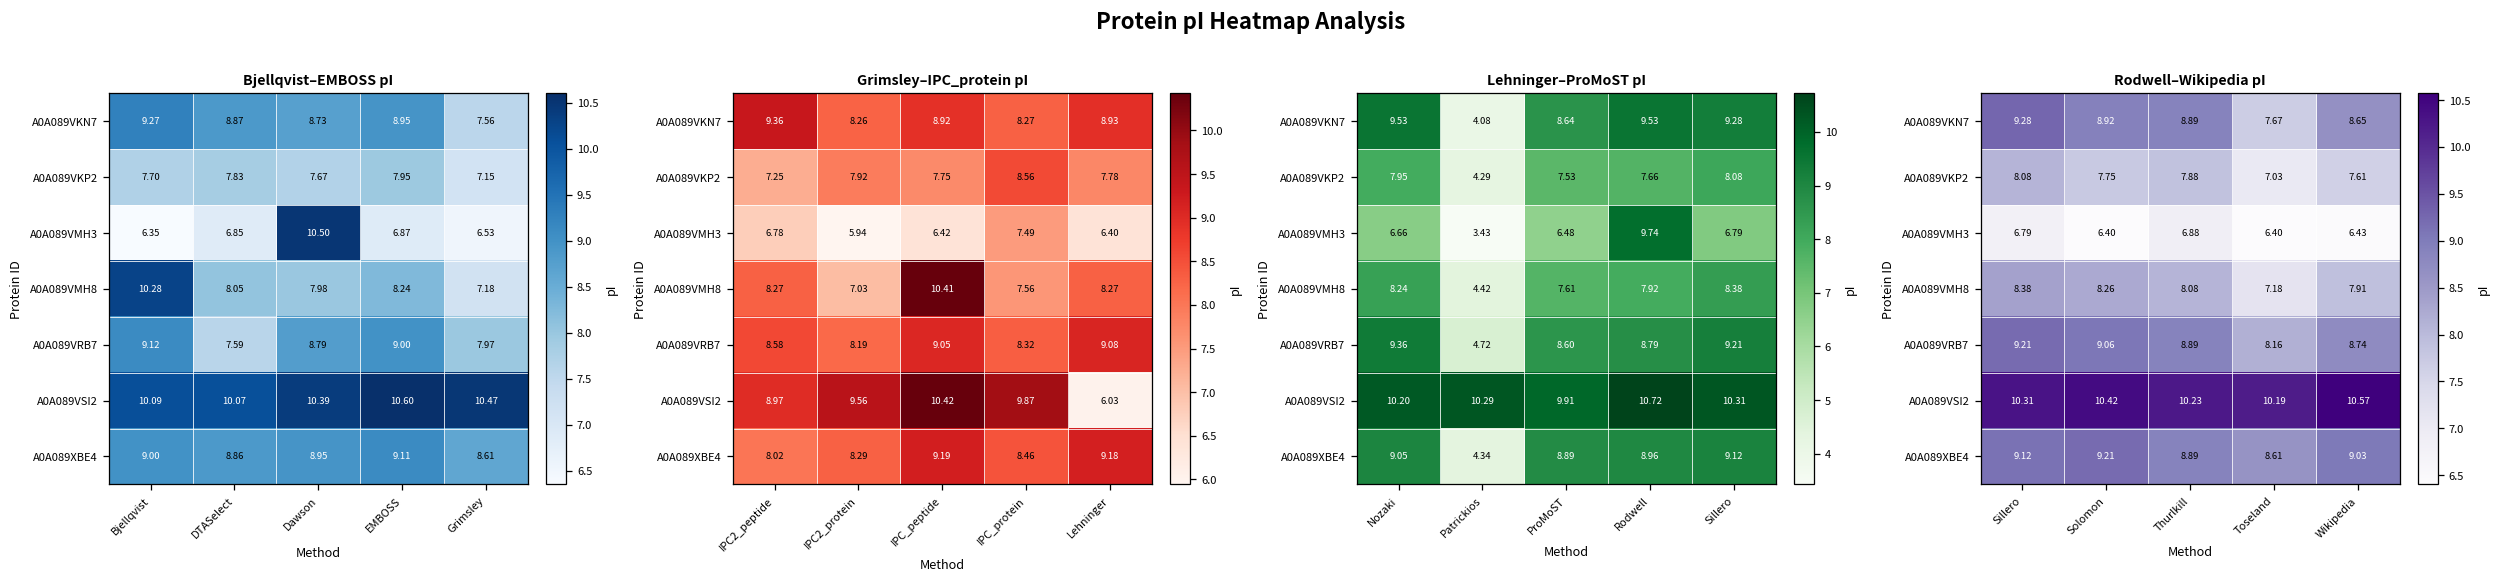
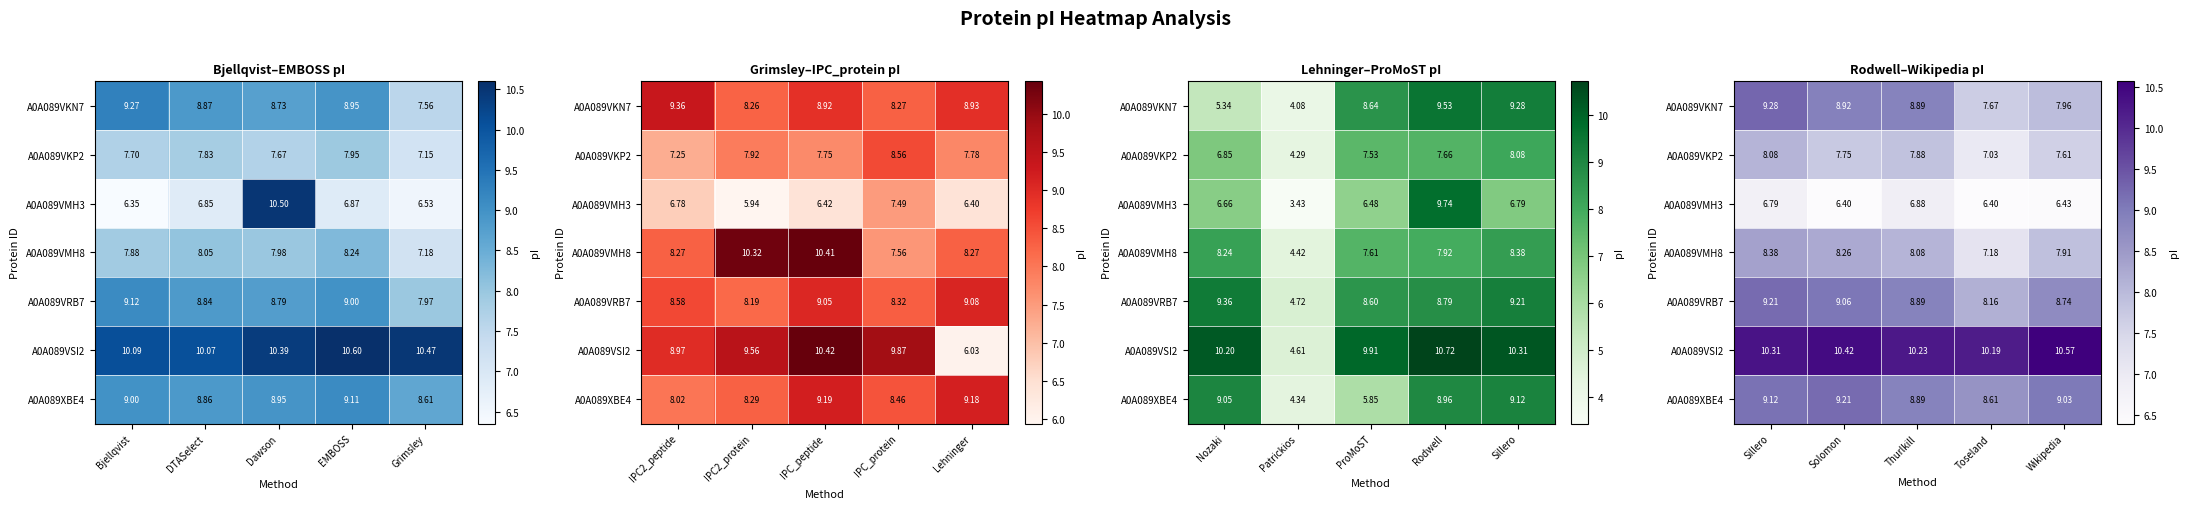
  {
    "Bjellqvist–EMBOSS pI": {
      "A0A089VKN7": {
        "Bjellqvist": 9.27,
        "DTASelect": 8.87,
        "Dawson": 8.73,
        "EMBOSS": 8.95,
        "Grimsley": 7.56
      },
      "A0A089VKP2": {
        "Bjellqvist": 7.70,
        "DTASelect": 7.83,
        "Dawson": 7.67,
        "EMBOSS": 7.95,
        "Grimsley": 7.15
      },
      "A0A089VMH3": {
        "Bjellqvist": 6.35,
        "DTASelect": 6.85,
        "Dawson": 10.50,
        "EMBOSS": 6.87,
        "Grimsley": 6.53
      },
      "A0A089VMH8": {
-       "Bjellqvist": 10.28,
+       "Bjellqvist": 7.88,
        "DTASelect": 8.05,
        "Dawson": 7.98,
        "EMBOSS": 8.24,
        "Grimsley": 7.18
      },
      "A0A089VRB7": {
        "Bjellqvist": 9.12,
-       "DTASelect": 7.59,
+       "DTASelect": 8.84,
        "Dawson": 8.79,
        "EMBOSS": 9.00,
        "Grimsley": 7.97
      },
      "A0A089VSI2": {
        "Bjellqvist": 10.09,
        "DTASelect": 10.07,
        "Dawson": 10.39,
        "EMBOSS": 10.60,
        "Grimsley": 10.47
      },
      "A0A089XBE4": {
        "Bjellqvist": 9.00,
        "DTASelect": 8.86,
        "Dawson": 8.95,
        "EMBOSS": 9.11,
        "Grimsley": 8.61
      }
    },
    "Grimsley–IPC_protein pI": {
      "A0A089VKN7": {
        "IPC2_peptide": 9.36,
        "IPC2_protein": 8.26,
        "IPC_peptide": 8.92,
        "IPC_protein": 8.27,
        "Lehninger": 8.93
      },
      "A0A089VKP2": {
        "IPC2_peptide": 7.25,
        "IPC2_protein": 7.92,
        "IPC_peptide": 7.75,
        "IPC_protein": 8.56,
        "Lehninger": 7.78
      },
      "A0A089VMH3": {
        "IPC2_peptide": 6.78,
        "IPC2_protein": 5.94,
        "IPC_peptide": 6.42,
        "IPC_protein": 7.49,
        "Lehninger": 6.40
      },
      "A0A089VMH8": {
        "IPC2_peptide": 8.27,
-       "IPC2_protein": 7.03,
+       "IPC2_protein": 10.32,
        "IPC_peptide": 10.41,
        "IPC_protein": 7.56,
        "Lehninger": 8.27
      },
      "A0A089VRB7": {
        "IPC2_peptide": 8.58,
        "IPC2_protein": 8.19,
        "IPC_peptide": 9.05,
        "IPC_protein": 8.32,
        "Lehninger": 9.08
      },
      "A0A089VSI2": {
        "IPC2_peptide": 8.97,
        "IPC2_protein": 9.56,
        "IPC_peptide": 10.42,
        "IPC_protein": 9.87,
        "Lehninger": 6.03
      },
      "A0A089XBE4": {
        "IPC2_peptide": 8.02,
        "IPC2_protein": 8.29,
        "IPC_peptide": 9.19,
        "IPC_protein": 8.46,
        "Lehninger": 9.18
      }
    },
    "Lehninger–ProMoST pI": {
      "A0A089VKN7": {
-       "Nozaki": 9.53,
+       "Nozaki": 5.34,
        "Patrickios": 4.08,
        "ProMoST": 8.64,
        "Rodwell": 9.53,
        "Sillero": 9.28
      },
      "A0A089VKP2": {
-       "Nozaki": 7.95,
+       "Nozaki": 6.85,
        "Patrickios": 4.29,
        "ProMoST": 7.53,
        "Rodwell": 7.66,
        "Sillero": 8.08
      },
      "A0A089VMH3": {
        "Nozaki": 6.66,
        "Patrickios": 3.43,
        "ProMoST": 6.48,
        "Rodwell": 9.74,
        "Sillero": 6.79
      },
      "A0A089VMH8": {
        "Nozaki": 8.24,
        "Patrickios": 4.42,
        "ProMoST": 7.61,
        "Rodwell": 7.92,
        "Sillero": 8.38
      },
      "A0A089VRB7": {
        "Nozaki": 9.36,
        "Patrickios": 4.72,
        "ProMoST": 8.60,
        "Rodwell": 8.79,
        "Sillero": 9.21
      },
      "A0A089VSI2": {
        "Nozaki": 10.20,
-       "Patrickios": 10.29,
+       "Patrickios": 4.61,
        "ProMoST": 9.91,
        "Rodwell": 10.72,
        "Sillero": 10.31
      },
      "A0A089XBE4": {
        "Nozaki": 9.05,
        "Patrickios": 4.34,
-       "ProMoST": 8.89,
+       "ProMoST": 5.85,
        "Rodwell": 8.96,
        "Sillero": 9.12
      }
    },
    "Rodwell–Wikipedia pI": {
      "A0A089VKN7": {
        "Sillero": 9.28,
        "Solomon": 8.92,
        "Thurlkill": 8.89,
        "Toseland": 7.67,
-       "Wikipedia": 8.65
+       "Wikipedia": 7.96
      },
      "A0A089VKP2": {
        "Sillero": 8.08,
        "Solomon": 7.75,
        "Thurlkill": 7.88,
        "Toseland": 7.03,
        "Wikipedia": 7.61
      },
      "A0A089VMH3": {
        "Sillero": 6.79,
        "Solomon": 6.40,
        "Thurlkill": 6.88,
        "Toseland": 6.40,
        "Wikipedia": 6.43
      },
      "A0A089VMH8": {
        "Sillero": 8.38,
        "Solomon": 8.26,
        "Thurlkill": 8.08,
        "Toseland": 7.18,
        "Wikipedia": 7.91
      },
      "A0A089VRB7": {
        "Sillero": 9.21,
        "Solomon": 9.06,
        "Thurlkill": 8.89,
        "Toseland": 8.16,
        "Wikipedia": 8.74
      },
      "A0A089VSI2": {
        "Sillero": 10.31,
        "Solomon": 10.42,
        "Thurlkill": 10.23,
        "Toseland": 10.19,
        "Wikipedia": 10.57
      },
      "A0A089XBE4": {
        "Sillero": 9.12,
        "Solomon": 9.21,
        "Thurlkill": 8.89,
        "Toseland": 8.61,
        "Wikipedia": 9.03
      }
    }
  }
